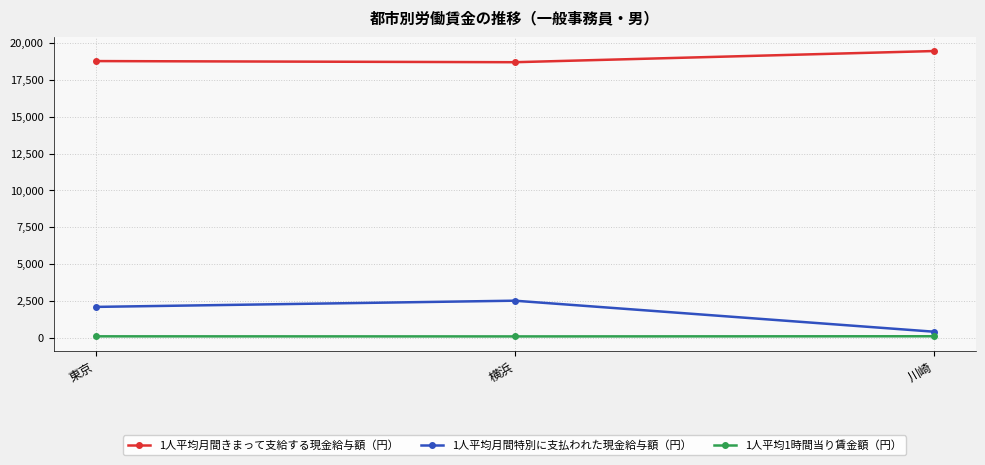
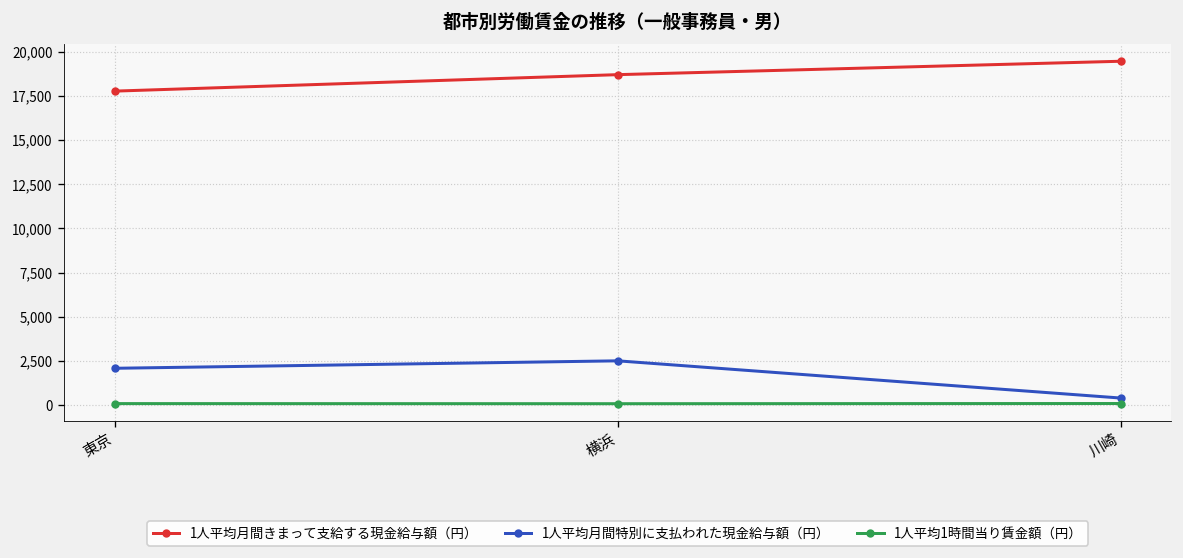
  {
    "1人平均月間きまって支給する現金給与額（円）": {
-     "東京": "18,800",
+     "東京": "17,800",
      "横浜": "18,700",
      "川崎": "19,500"
    },
    "1人平均月間特別に支払われた現金給与額（円）": {
      "東京": "2,100",
      "横浜": "2,500",
      "川崎": "400"
    },
    "1人平均1時間当り賃金額（円）": {
      "東京": "100",
      "横浜": "100",
      "川崎": "100"
    }
  }
